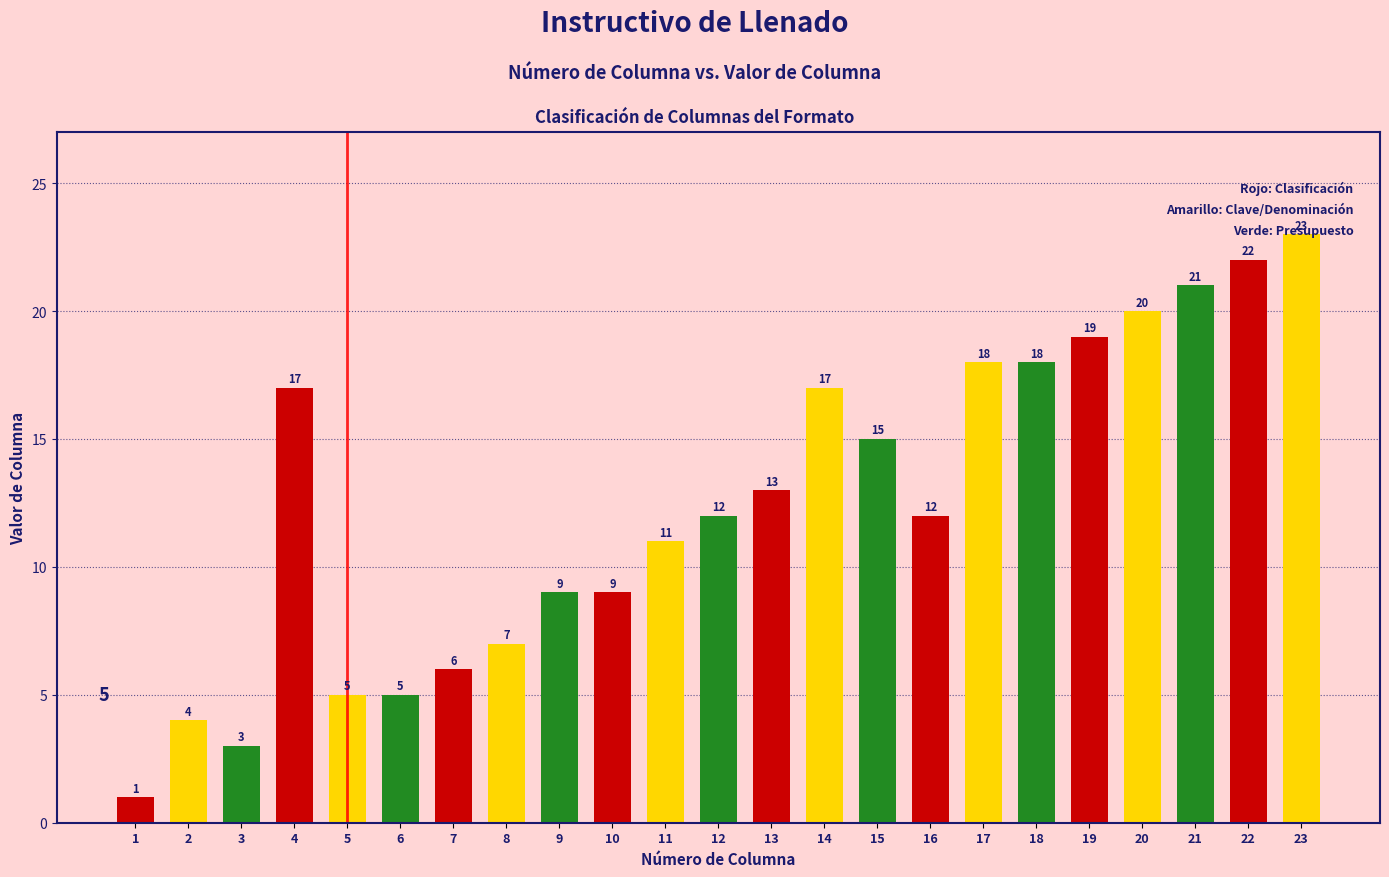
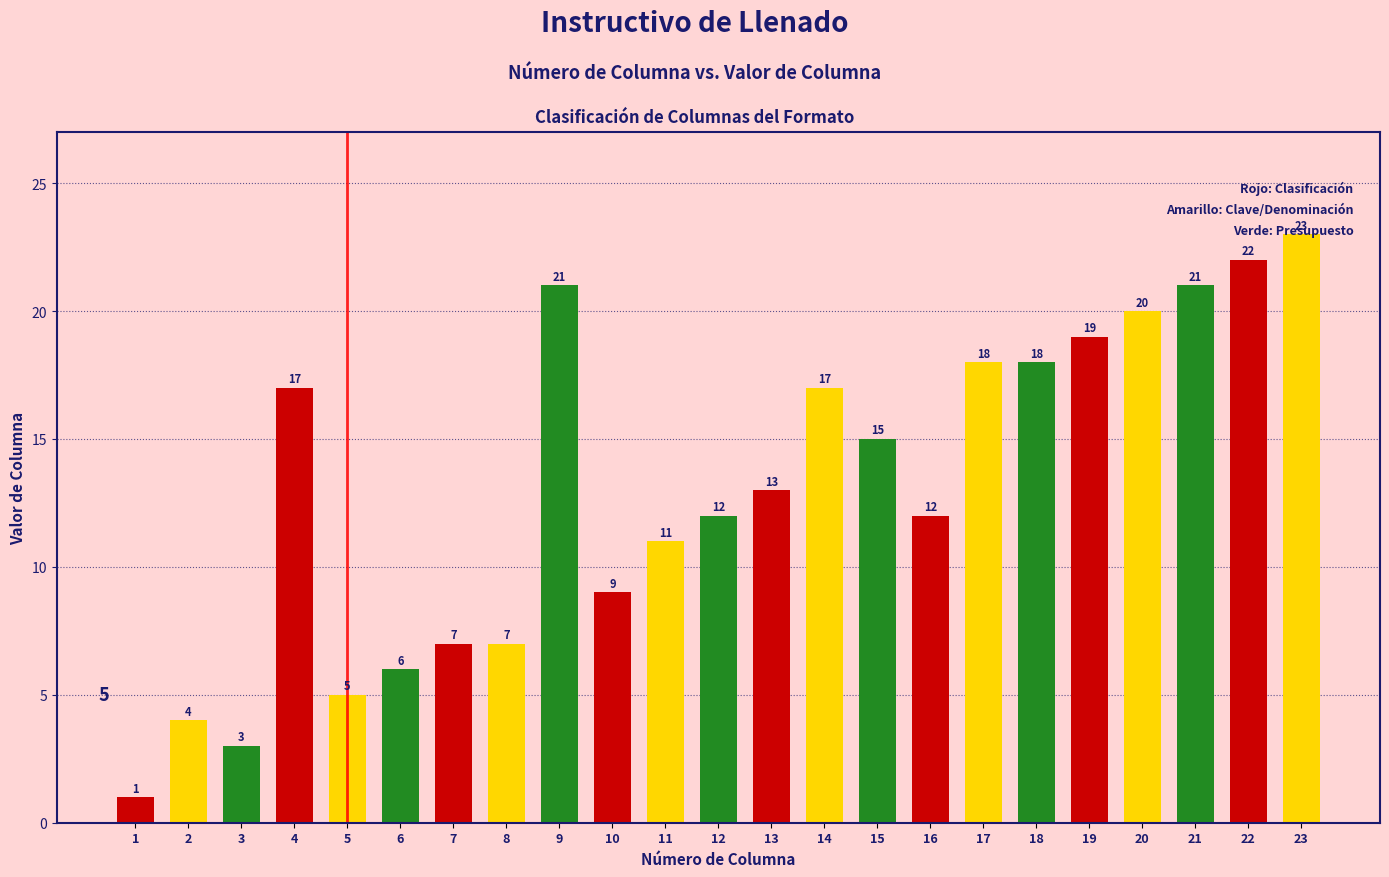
  {
    "1": 1,
    "2": 4,
    "3": 3,
    "4": 17,
    "5": 5,
-   "6": 5,
-   "7": 6,
+   "6": 6,
+   "7": 7,
    "8": 7,
-   "9": 9,
+   "9": 21,
    "10": 9,
    "11": 11,
    "12": 12,
    "13": 13,
    "14": 17,
    "15": 15,
    "16": 12,
    "17": 18,
    "18": 18,
    "19": 19,
    "20": 20,
    "21": 21,
    "22": 22
  }
